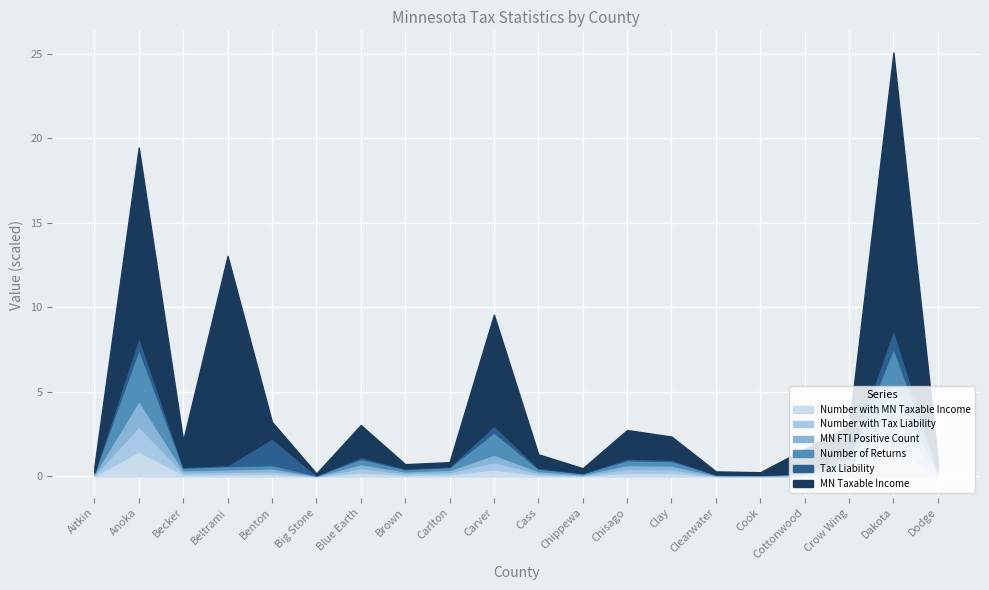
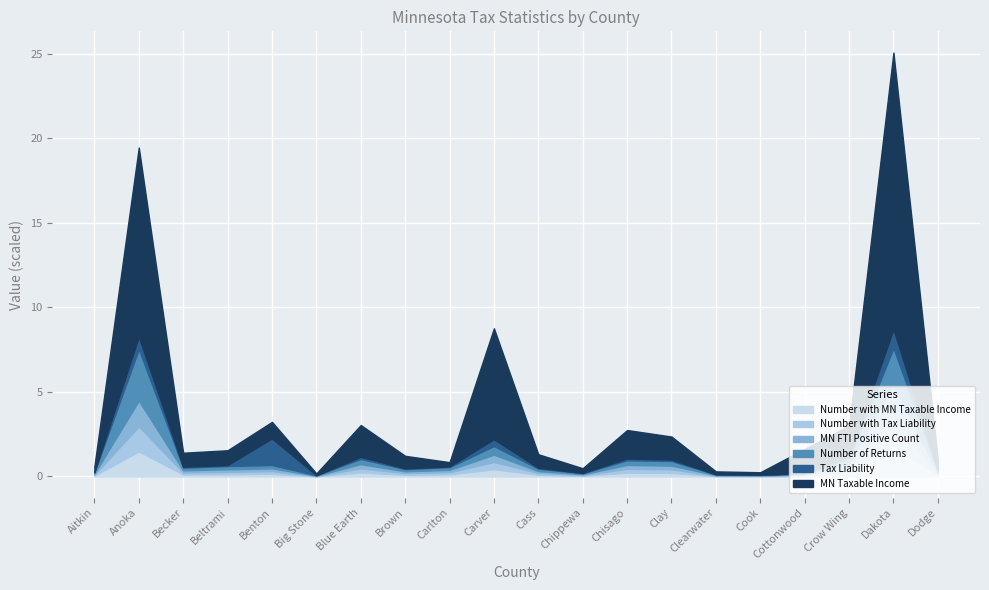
  {
    "Number of Returns": {
-     "Carver": 1.3
+     "Carver": 0.5
    },
    "MN Taxable Income": {
      "Aitkin": 0.3,
      "Anoka": 11.2,
-     "Becker": 1.6,
-     "Beltrami": 12.4,
+     "Becker": 0.8,
+     "Beltrami": 0.9,
      "Benton": 1.0,
      "Blue Earth": 1.9,
-     "Brown": 0.2,
+     "Brown": 0.7,
      "Carlton": 0.2,
      "Carver": 6.6,
      "Cass": 0.8,
      "Chippewa": 0.3,
      "Chisago": 1.7,
      "Clay": 1.4,
      "Clearwater": 0.2,
      "Dakota": 16.4
    }
  }
